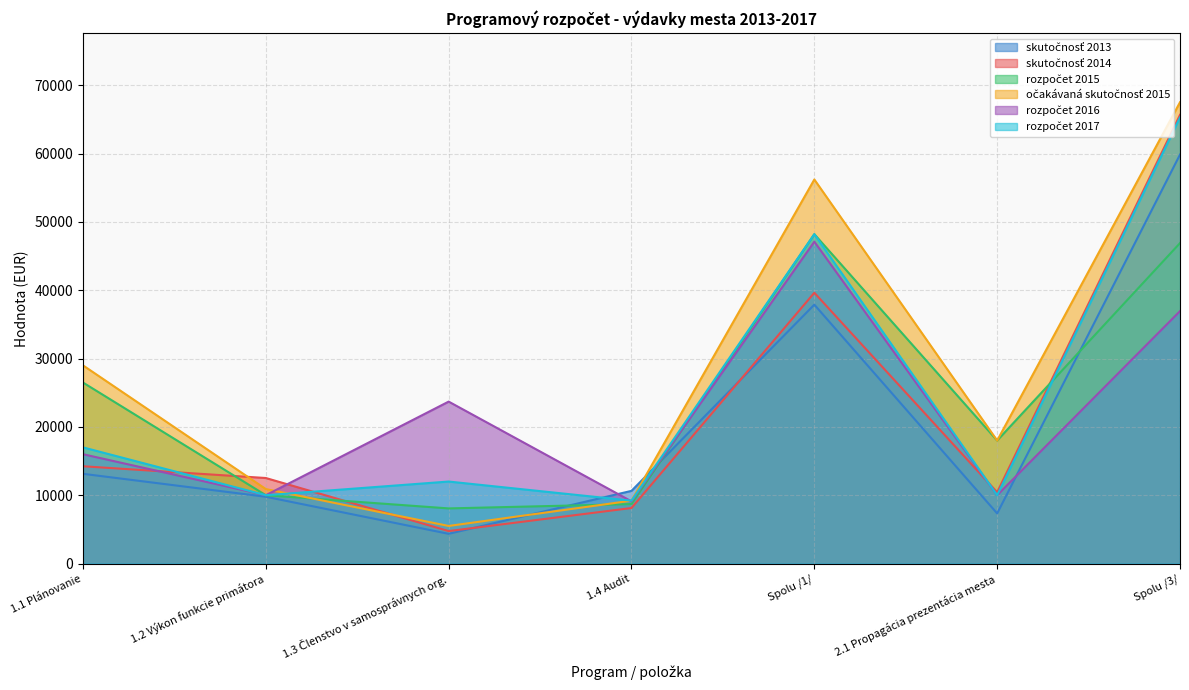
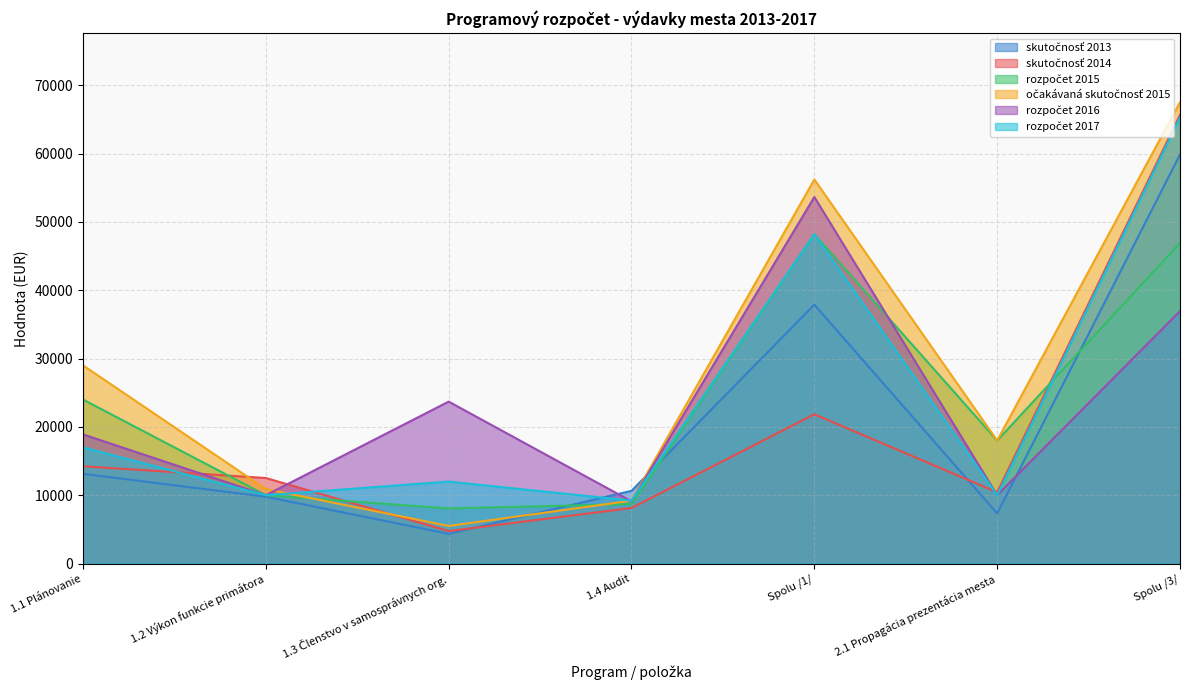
  {
    "skutočnosť 2014": {
      "1.1 Plánovanie": 14000,
      "1.2 Výkon funkcie primátora": 13000,
      "1.3 Členstvo v samosprávnych org.": 5000,
      "1.4 Audit": 8000,
-     "Spolu /1/": 40000,
+     "Spolu /1/": 22000,
      "2.1 Propagácia prezentácia mesta": 10000
    },
    "rozpočet 2015": {
-     "1.1 Plánovanie": 26000,
+     "1.1 Plánovanie": 24000,
      "1.3 Členstvo v samosprávnych org.": 8000,
      "1.4 Audit": 9000,
      "Spolu /3/": 47000
    },
    "očakávaná skutočnosť 2015": {
      "1.1 Plánovanie": 29000,
      "1.2 Výkon funkcie primátora": 11000,
      "1.3 Členstvo v samosprávnych org.": 6000,
      "Spolu /1/": 56000,
      "Spolu /3/": 68000
    },
    "rozpočet 2016": {
-     "1.1 Plánovanie": 16000,
+     "1.1 Plánovanie": 19000,
      "1.3 Členstvo v samosprávnych org.": 24000,
-     "Spolu /1/": 47000,
+     "Spolu /1/": 54000,
      "Spolu /3/": 37000
    }
  }
